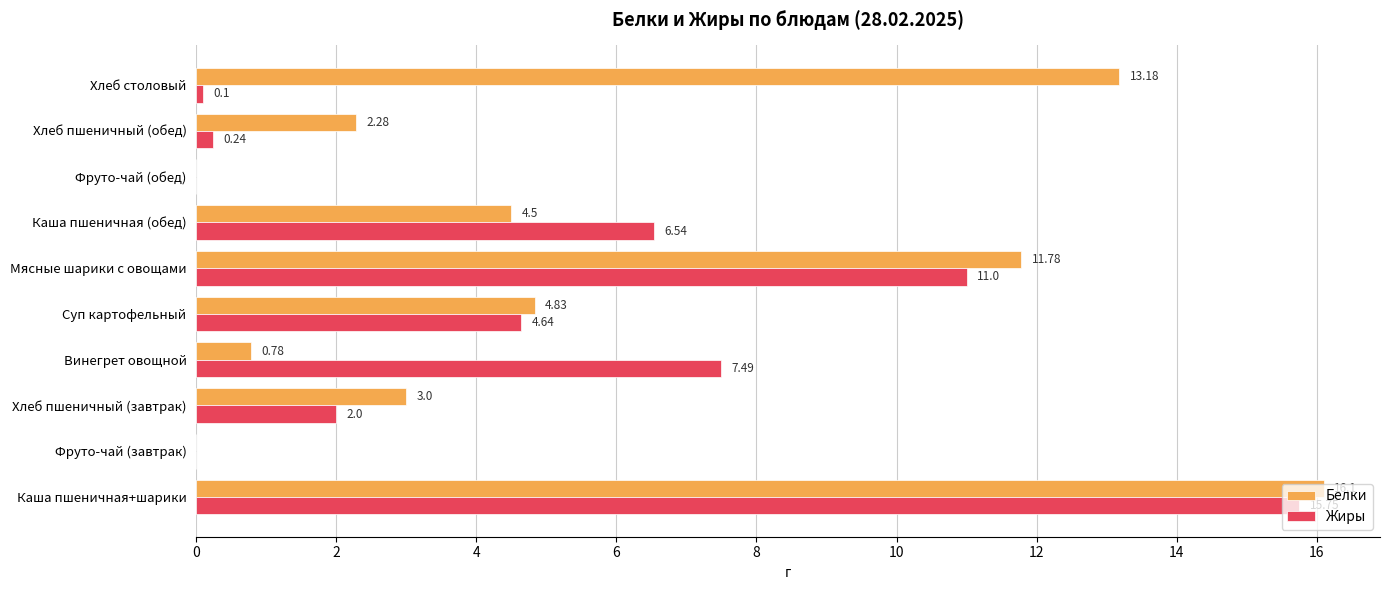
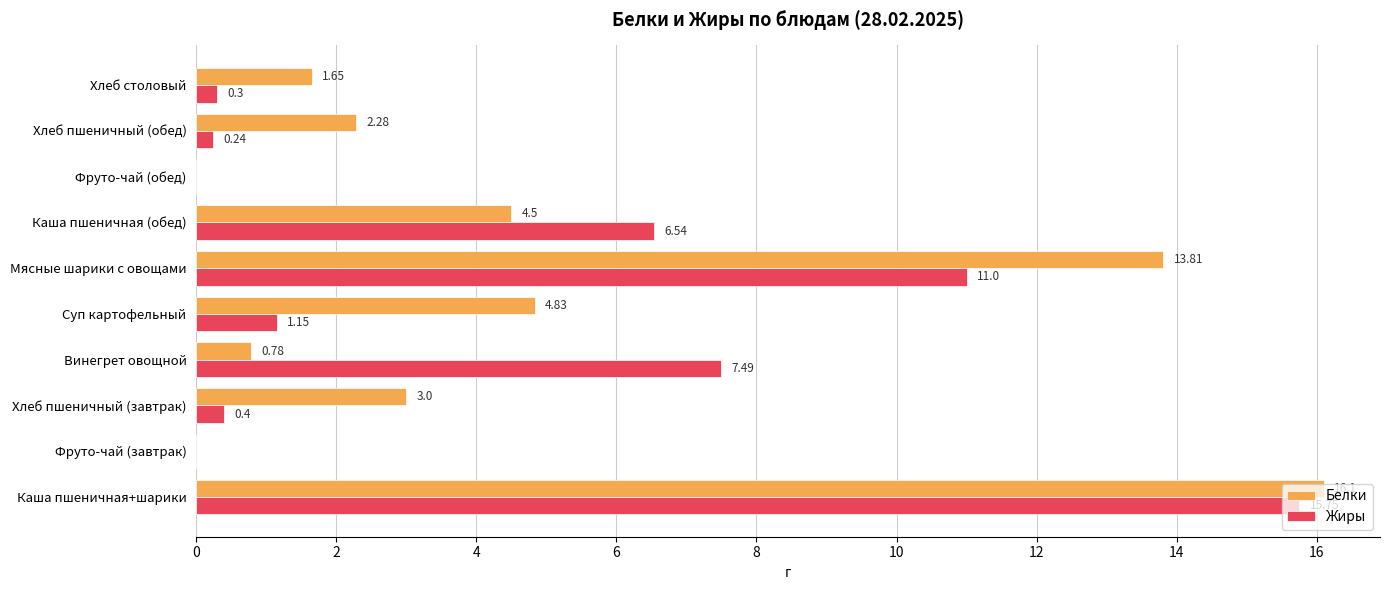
  {
    "Белки": {
-     "Хлеб столовый": 13.18,
+     "Хлеб столовый": 1.65,
      "Хлеб пшеничный (обед)": 2.28,
      "Каша пшеничная (обед)": 4.5,
-     "Мясные шарики с овощами": 11.78,
+     "Мясные шарики с овощами": 13.81,
      "Суп картофельный": 4.83,
      "Винегрет овощной": 0.78,
      "Хлеб пшеничный (завтрак)": 3.0
    },
    "Жиры": {
-     "Хлеб столовый": 0.1,
+     "Хлеб столовый": 0.3,
      "Хлеб пшеничный (обед)": 0.24,
      "Каша пшеничная (обед)": 6.54,
      "Мясные шарики с овощами": 11.0,
-     "Суп картофельный": 4.64,
+     "Суп картофельный": 1.15,
      "Винегрет овощной": 7.49,
-     "Хлеб пшеничный (завтрак)": 2.0
+     "Хлеб пшеничный (завтрак)": 0.4
    }
  }
